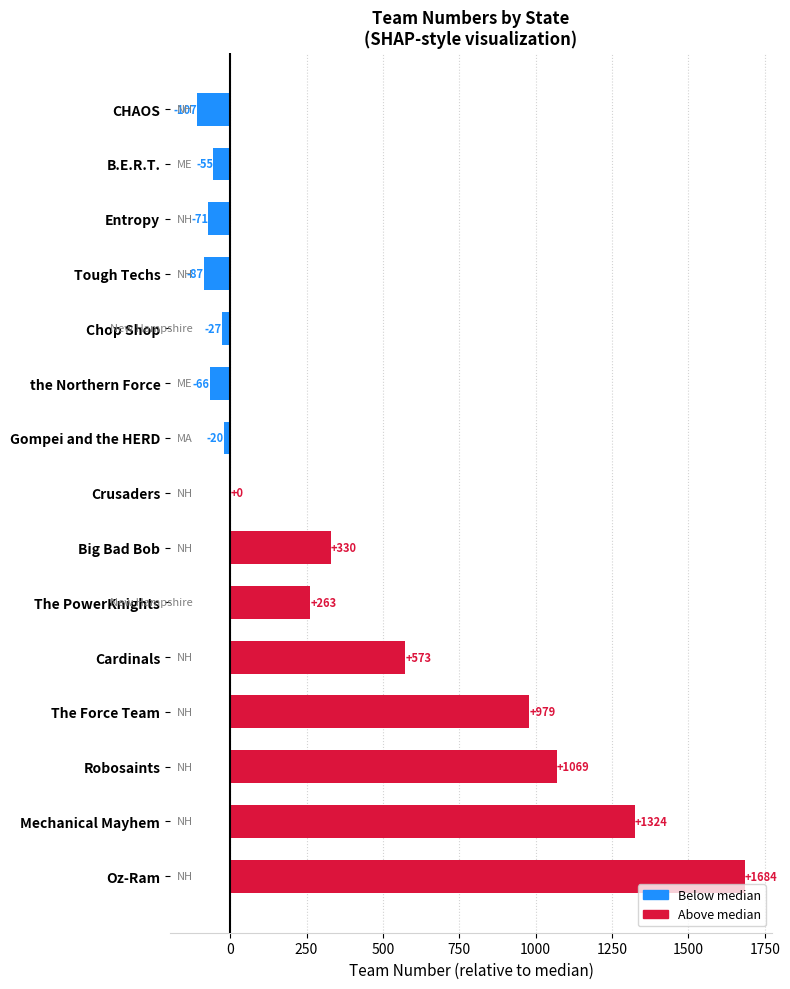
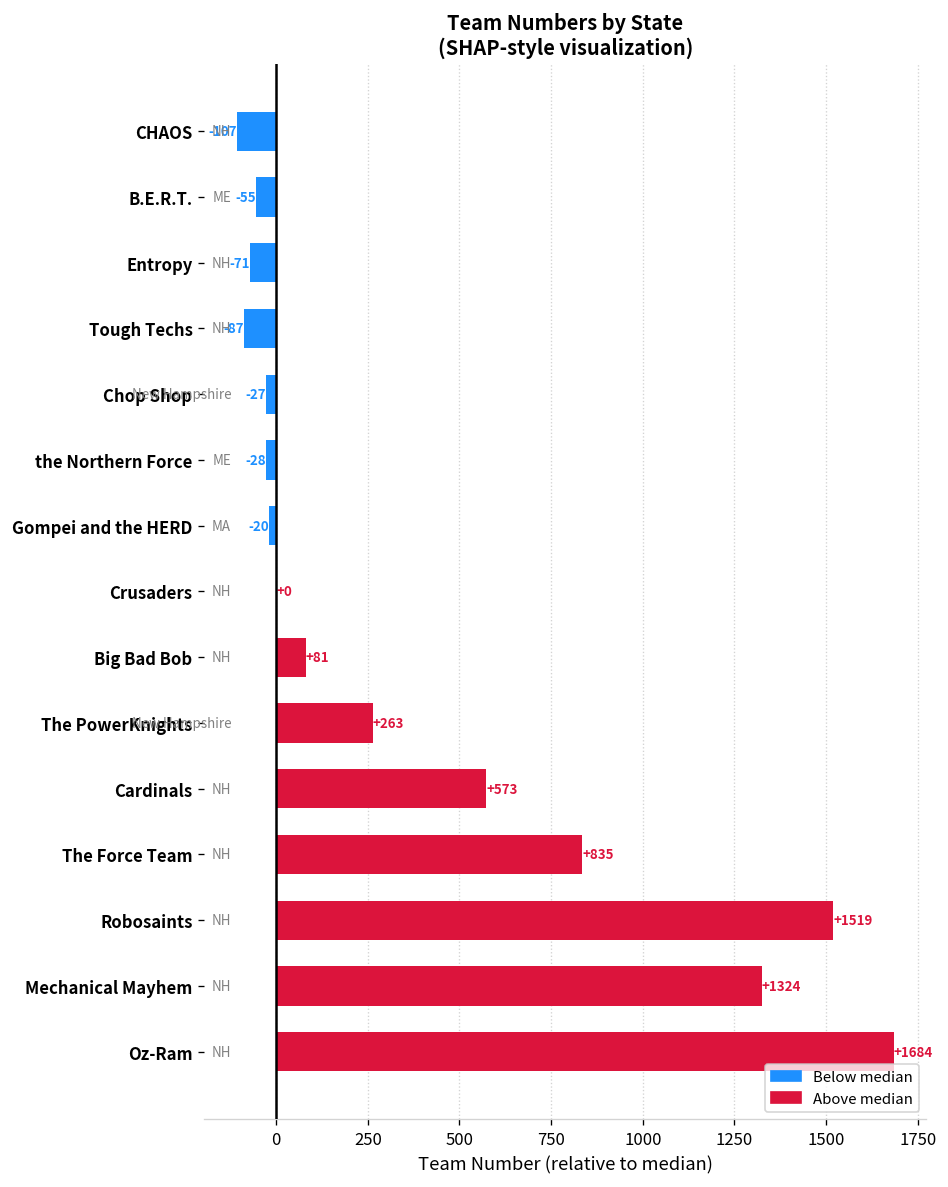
  {
    "B.E.R.T.": "-55",
    "Entropy": "-71",
    "Chop Shop": "-27",
-   "the Northern Force": "-66",
+   "the Northern Force": "-28",
    "Gompei and the HERD": "-20",
    "Crusaders": "+0",
-   "Big Bad Bob": "+330",
+   "Big Bad Bob": "+81",
    "The PowerKnights": "+263",
    "Cardinals": "+573",
-   "The Force Team": "+979",
-   "Robosaints": "+1069",
+   "The Force Team": "+835",
+   "Robosaints": "+1519",
    "Mechanical Mayhem": "+1324",
    "Oz-Ram": "+1684"
  }
